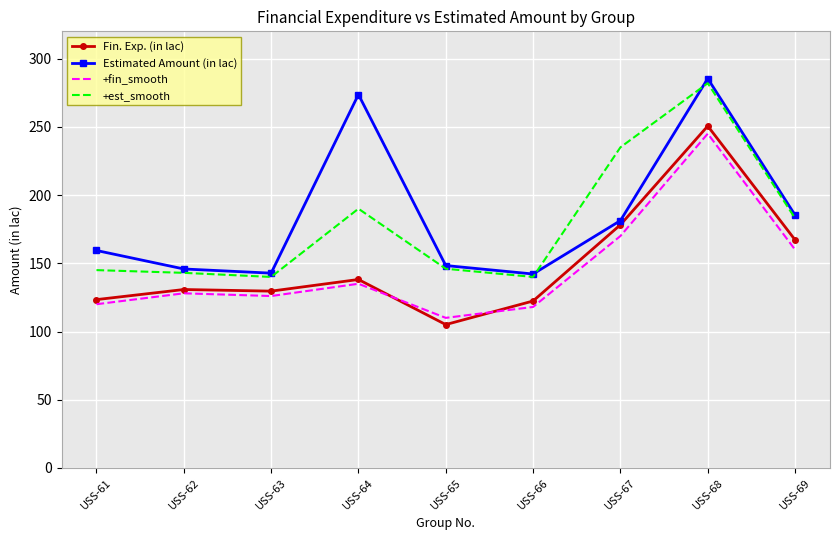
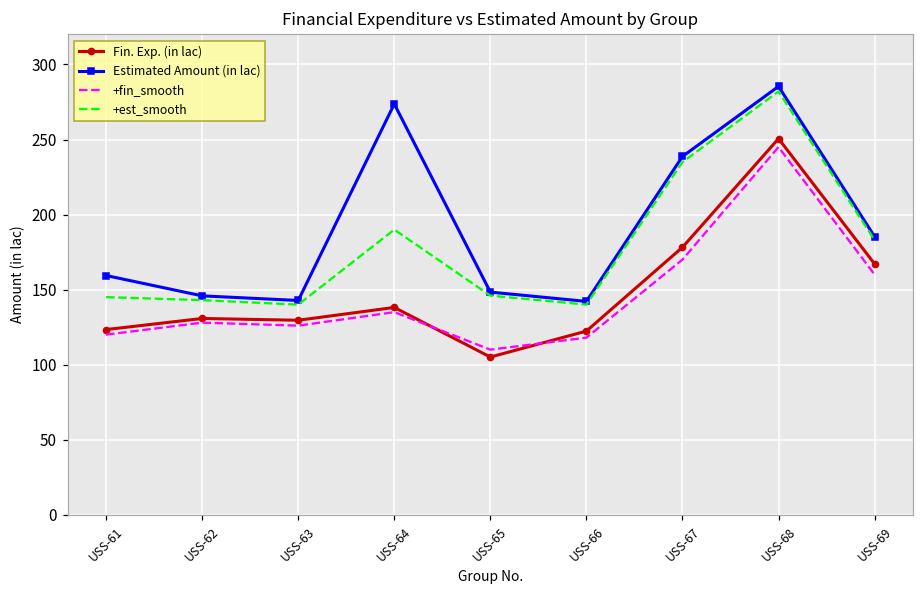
  {
    "Fin. Exp. (in lac)": {
      "USS-61": 123,
      "USS-62": 131,
      "USS-63": 130,
      "USS-64": 138,
      "USS-65": 105,
      "USS-66": 122,
      "USS-67": 178,
      "USS-68": 251,
      "USS-69": 167
    },
    "Estimated Amount (in lac)": {
      "USS-61": 159,
      "USS-62": 146,
      "USS-63": 143,
      "USS-64": 274,
      "USS-65": 148,
      "USS-66": 142,
-     "USS-67": 181,
+     "USS-67": 239,
      "USS-68": 285,
      "USS-69": 185
    },
    "+fin_smooth": {
      "USS-61": 120,
      "USS-62": 128,
      "USS-63": 126,
      "USS-64": 135,
      "USS-65": 110,
      "USS-66": 118,
      "USS-67": 170,
      "USS-68": 245,
      "USS-69": 160
    },
    "+est_smooth": {
      "USS-61": 145,
      "USS-62": 143,
      "USS-63": 140,
      "USS-64": 190,
      "USS-65": 146,
      "USS-66": 140,
      "USS-67": 235,
      "USS-68": 282,
      "USS-69": 183
    }
  }
